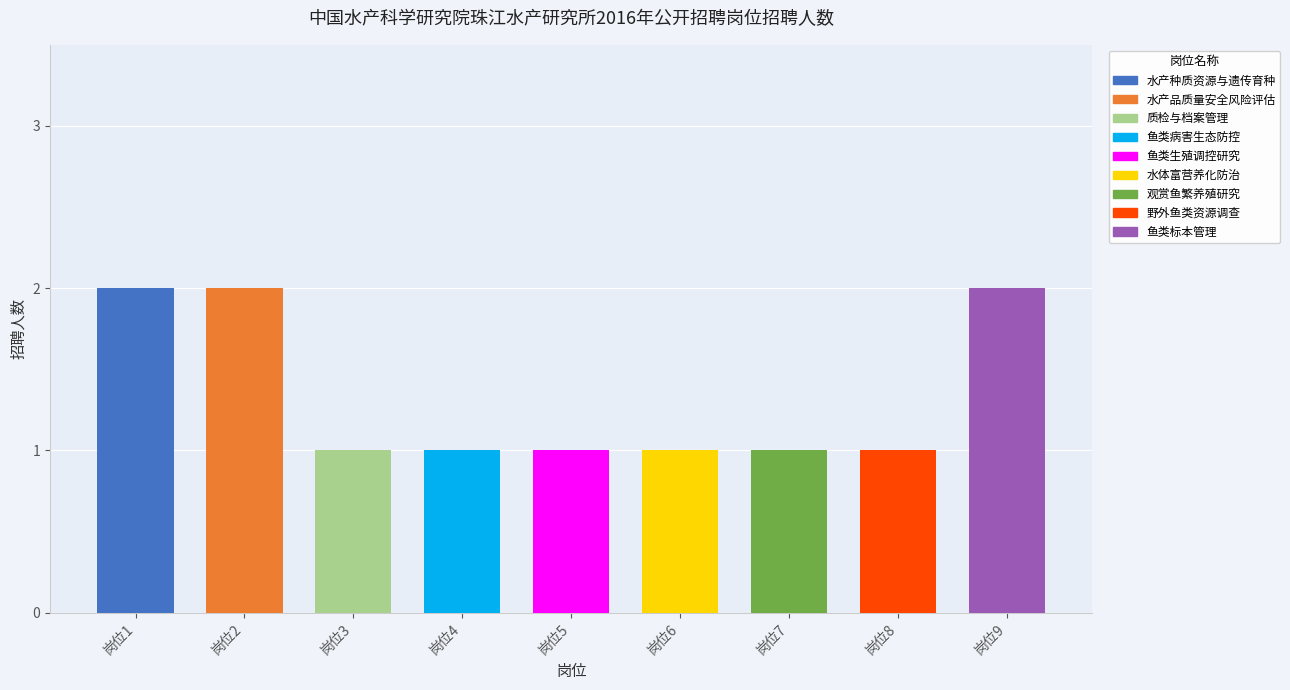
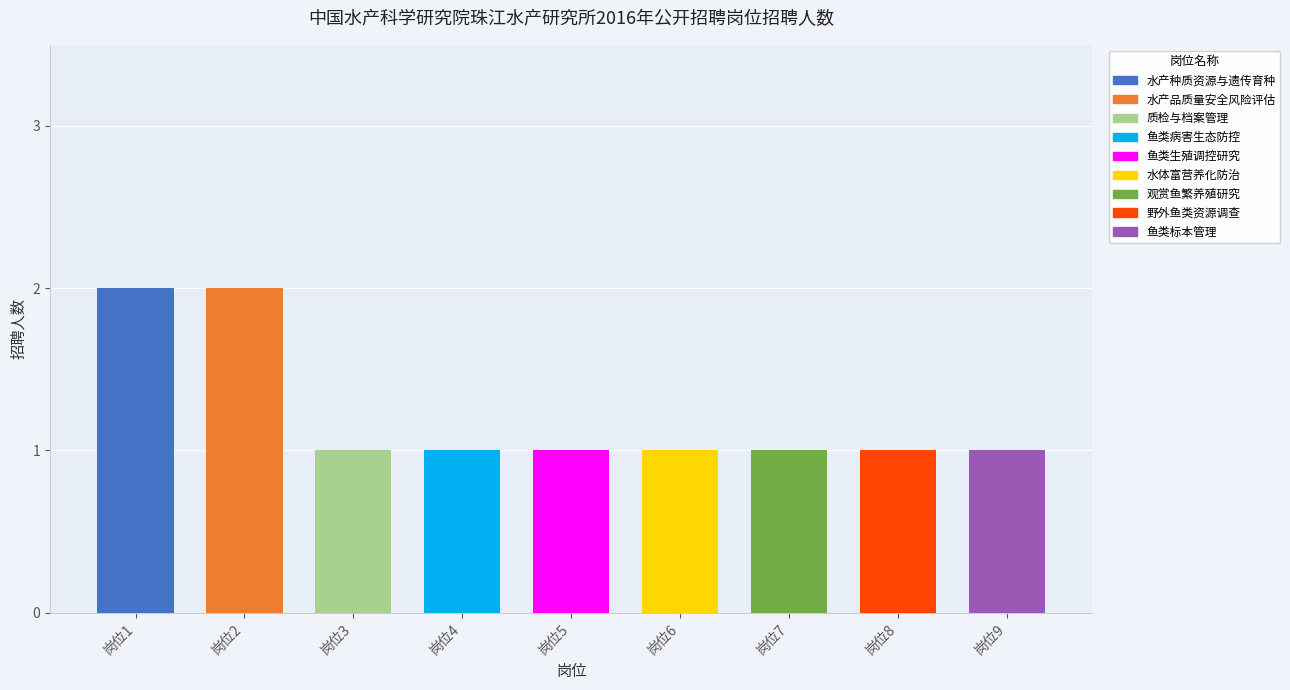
  {
    "岗位1": 2,
    "岗位2": 2,
    "岗位3": 1,
    "岗位4": 1,
    "岗位5": 1,
    "岗位6": 1,
    "岗位7": 1,
    "岗位8": 1,
-   "岗位9": 2
+   "岗位9": 1
  }
